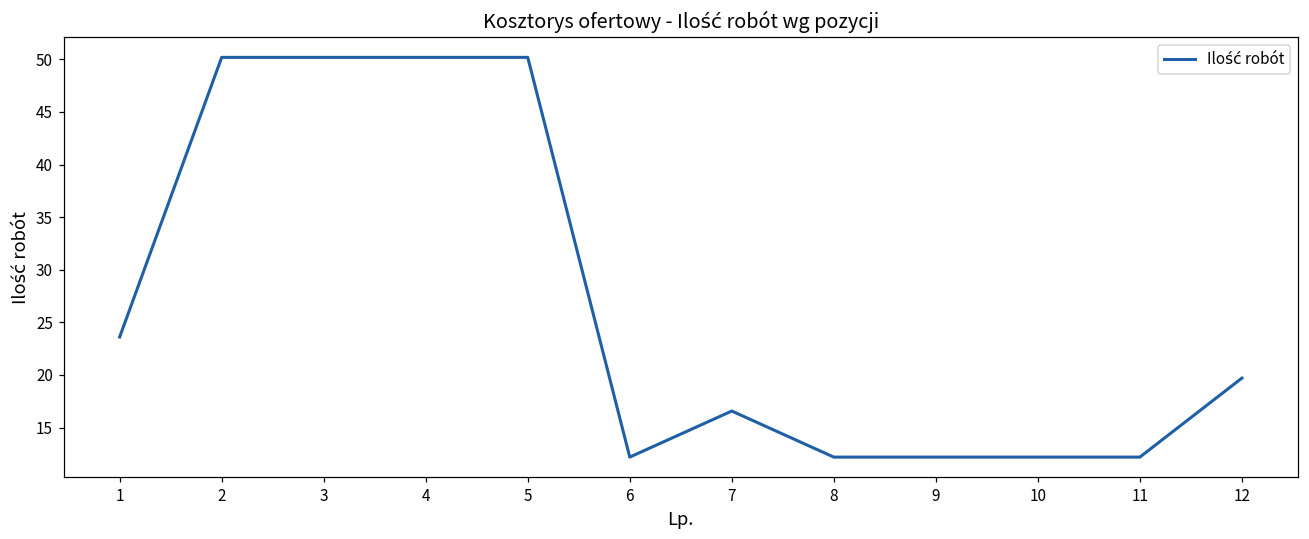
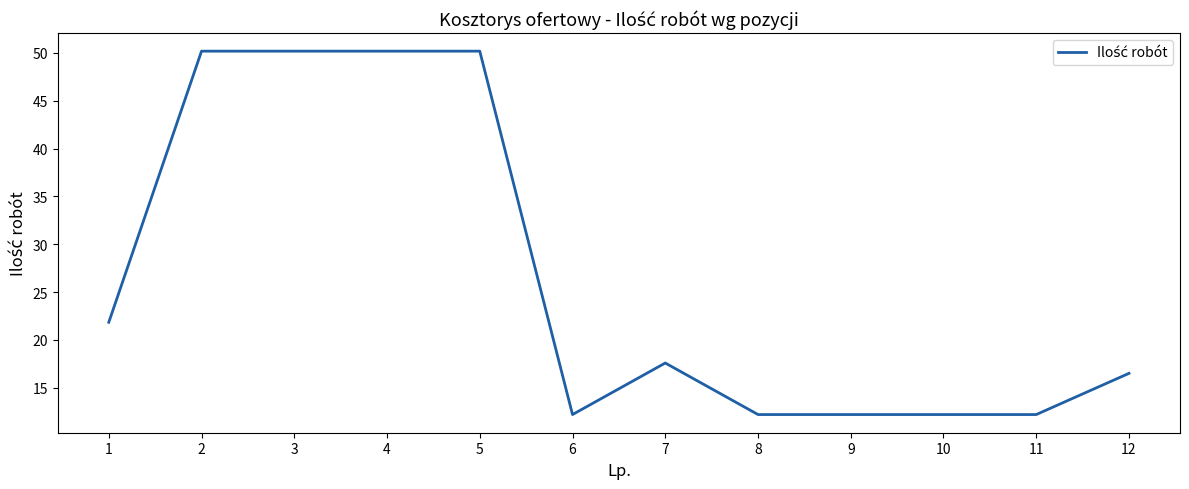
  {
-   "1": 24,
+   "1": 22,
    "2": 50,
    "3": 50,
    "4": 50,
    "5": 50,
    "6": 12,
-   "7": 17,
+   "7": 18,
    "8": 12,
    "9": 12,
    "10": 12,
    "11": 12,
-   "12": 20
+   "12": 17
  }
